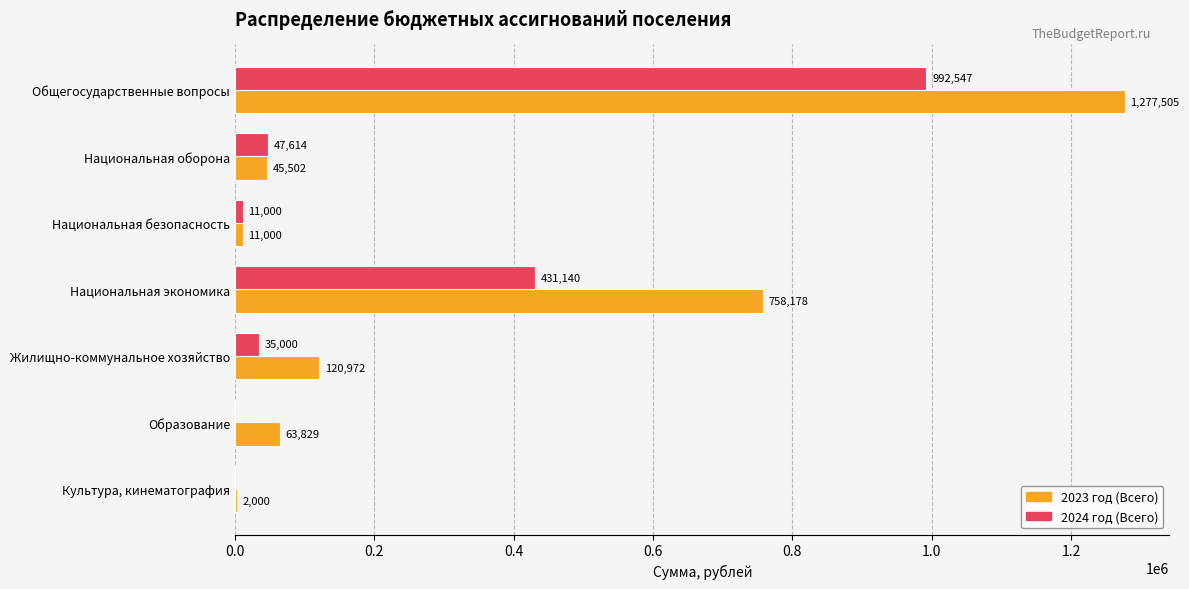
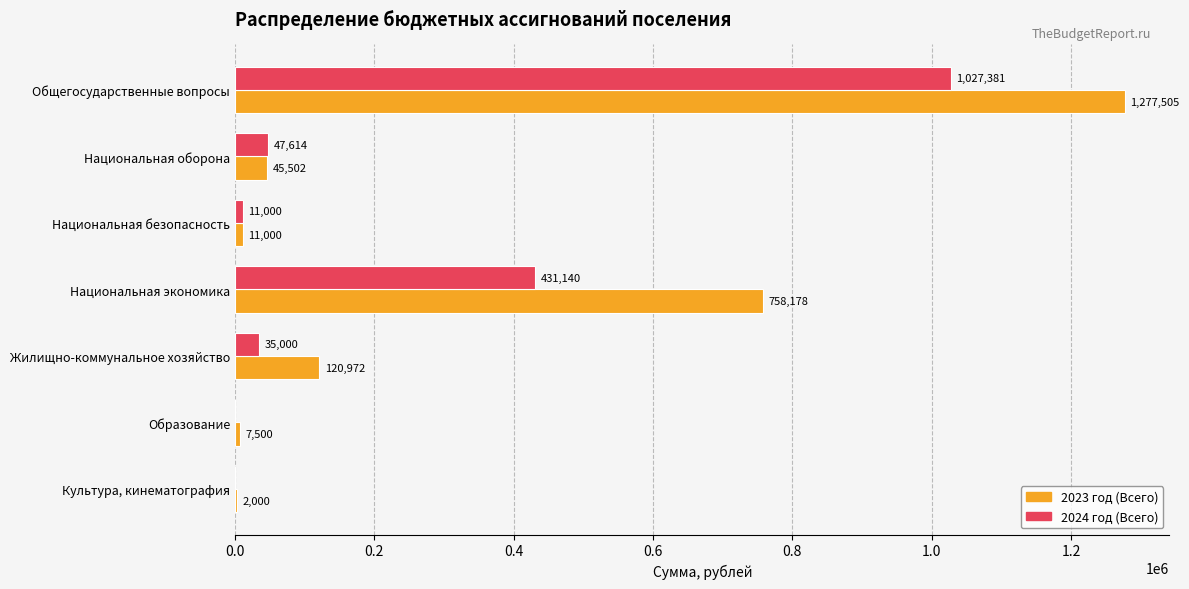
  {
    "2023 год (Всего)": {
      "Общегосударственные вопросы": "1,277,505",
      "Национальная оборона": "45,502",
      "Национальная безопасность": "11,000",
      "Национальная экономика": "758,178",
      "Жилищно-коммунальное хозяйство": "120,972",
-     "Образование": "63,829",
+     "Образование": "7,500",
      "Культура, кинематография": "2,000"
    },
    "2024 год (Всего)": {
-     "Общегосударственные вопросы": "992,547",
+     "Общегосударственные вопросы": "1,027,381",
      "Национальная оборона": "47,614",
      "Национальная безопасность": "11,000",
      "Национальная экономика": "431,140",
      "Жилищно-коммунальное хозяйство": "35,000"
    }
  }
